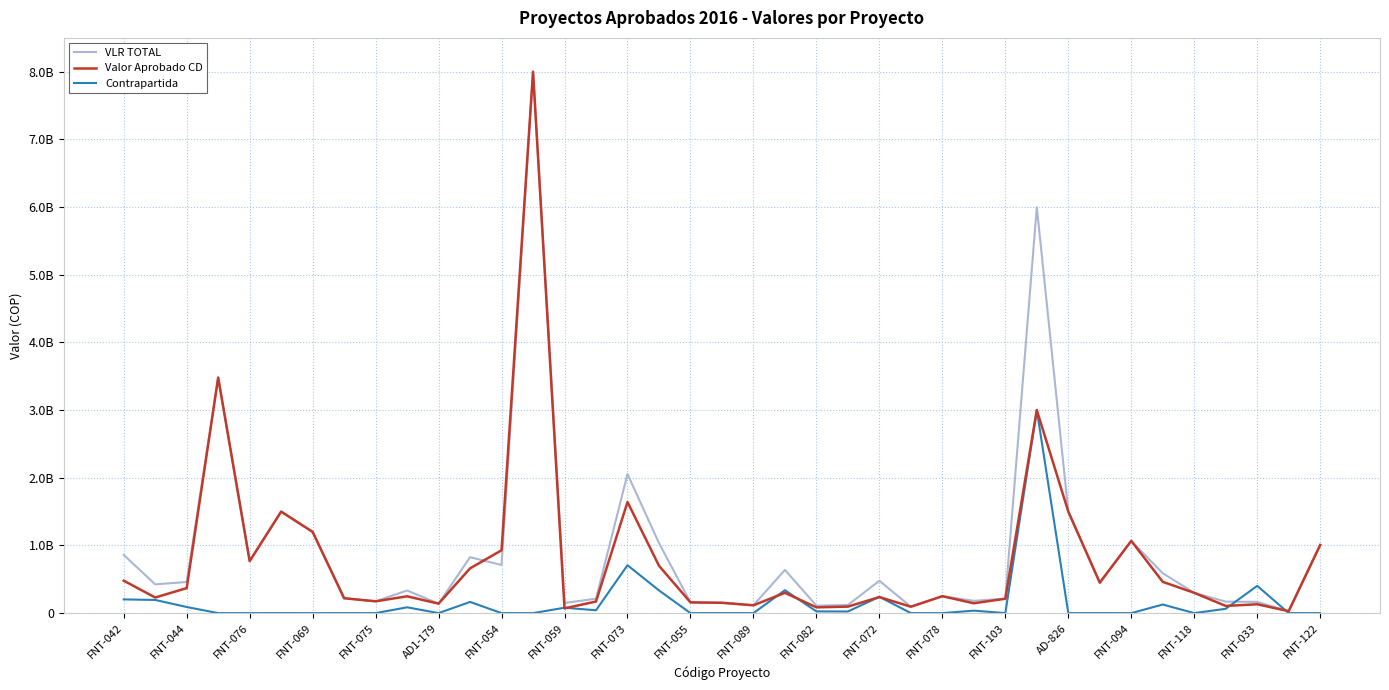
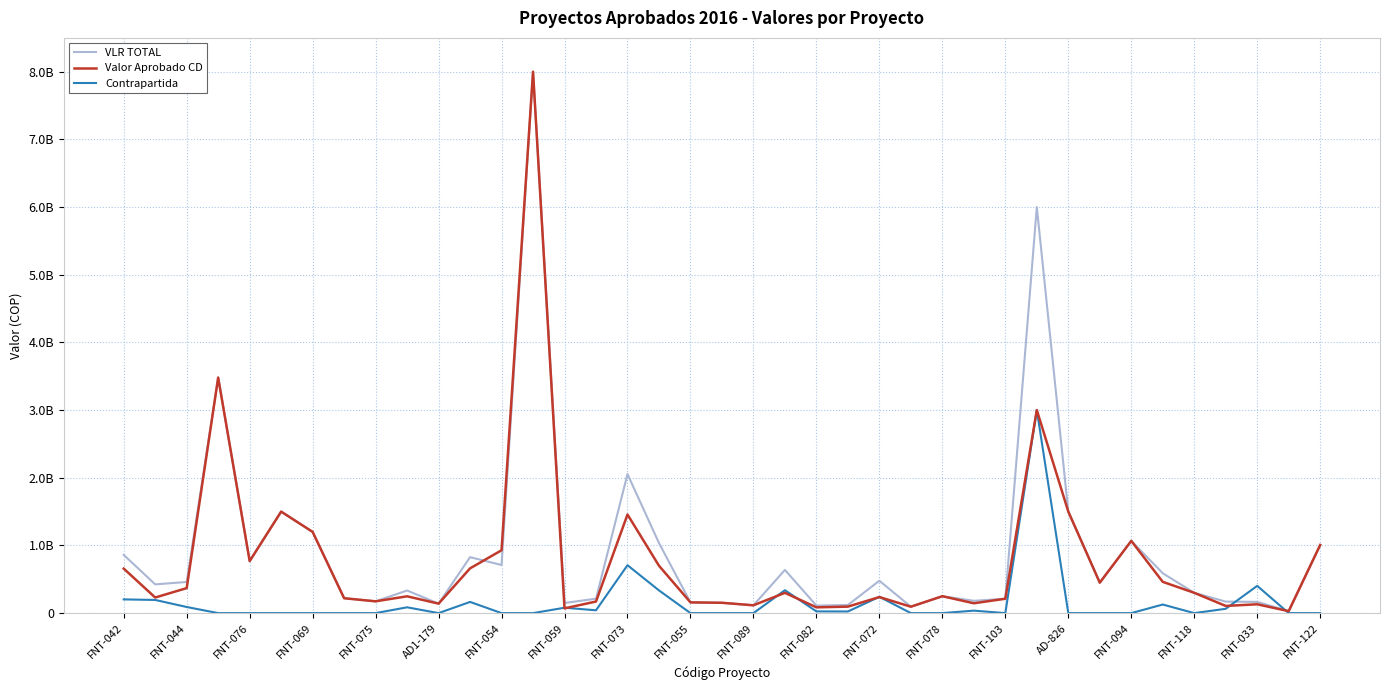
  {
    "VLR TOTAL": {
      "FNT-042": 900000000,
      "FNT-044": 500000000,
      "FNT-054": 700000000,
      "FNT-059": 100000000,
      "FNT-073": 2100000000,
      "FNT-072": 500000000
    },
    "Valor Aprobado CD": {
-     "FNT-042": 500000000,
+     "FNT-042": 700000000,
      "FNT-044": 400000000,
      "FNT-054": 900000000,
-     "FNT-073": 1600000000
+     "FNT-073": 1500000000
    },
    "Contrapartida": {
      "FNT-042": 200000000,
      "FNT-044": 100000000,
      "FNT-076": 0,
      "FNT-069": 0,
      "FNT-075": 0,
      "AD1-179": 0,
      "FNT-054": 0,
      "FNT-073": 700000000,
      "FNT-055": 0,
      "FNT-089": 0,
      "FNT-082": 0,
      "FNT-078": 0,
      "FNT-103": 0,
      "AD-826": 0,
      "FNT-094": 0,
      "FNT-118": 0,
      "FNT-033": 400000000,
      "FNT-122": 0
    }
  }
